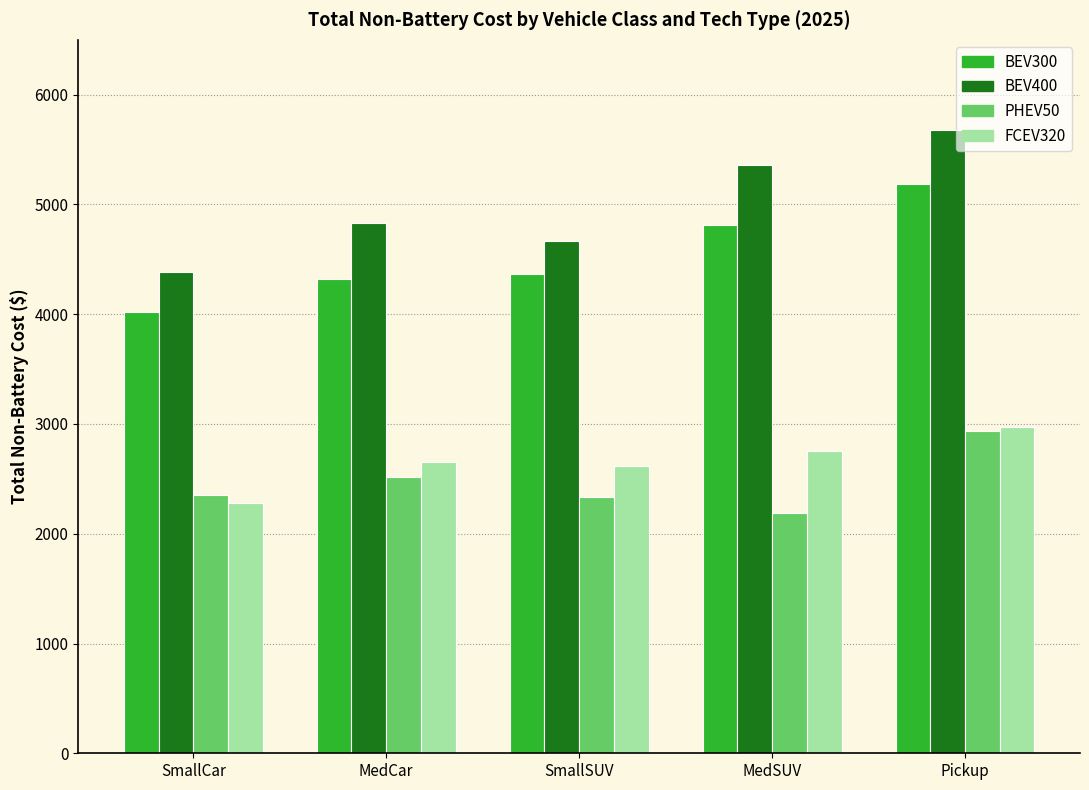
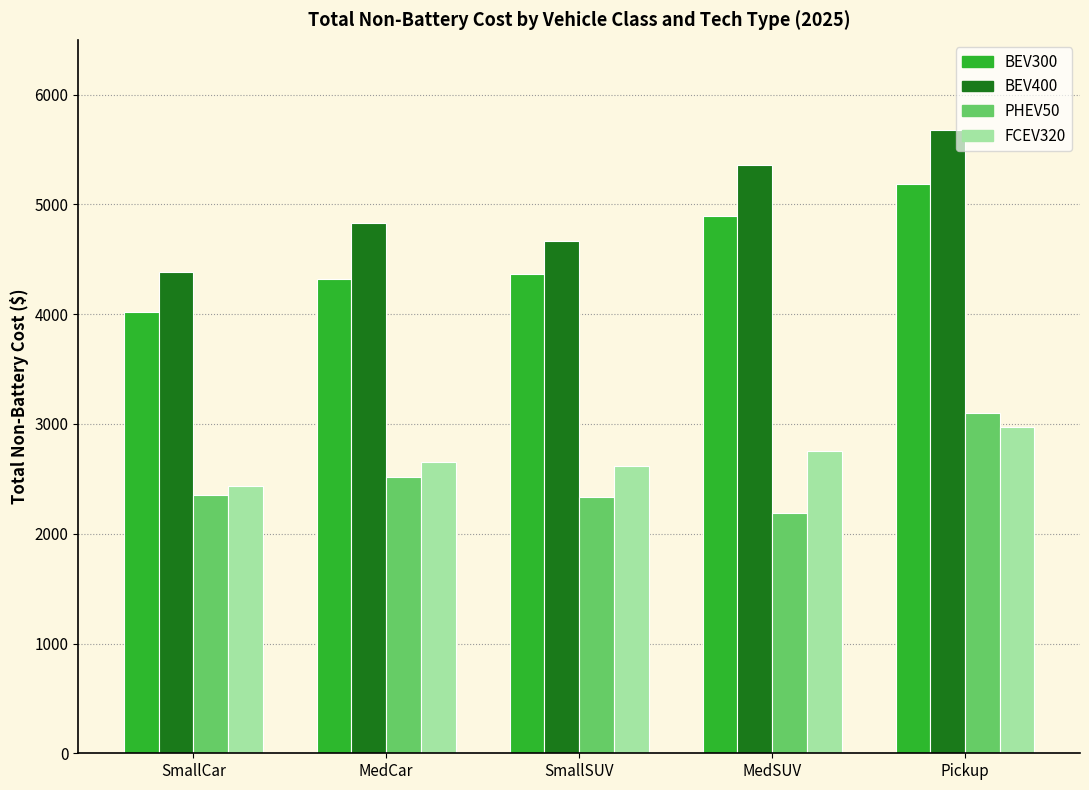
  {
    "BEV300": {
      "SmallCar": 4020,
      "MedCar": 4330,
      "SmallSUV": 4370,
-     "MedSUV": 4810,
+     "MedSUV": 4890,
      "Pickup": 5190
    },
    "BEV400": {
      "SmallCar": 4390,
      "MedCar": 4830,
      "SmallSUV": 4670,
      "MedSUV": 5360,
      "Pickup": 5680
    },
    "PHEV50": {
      "SmallCar": 2350,
      "MedCar": 2510,
      "SmallSUV": 2330,
      "MedSUV": 2190,
-     "Pickup": 2930
+     "Pickup": 3100
    },
    "FCEV320": {
-     "SmallCar": 2280,
+     "SmallCar": 2440,
      "MedCar": 2660,
      "SmallSUV": 2620,
      "MedSUV": 2760,
      "Pickup": 2980
    }
  }
